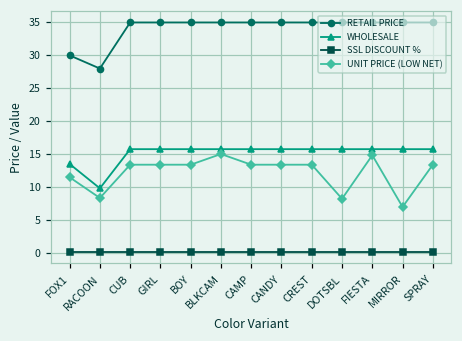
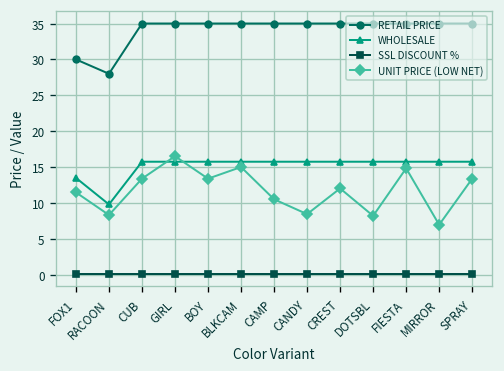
  {
    "UNIT PRICE (LOW NET)": {
      "FOX1": 11,
      "RACOON": 8,
      "CUB": 13,
-     "GIRL": 13,
+     "GIRL": 17,
      "BOY": 13,
      "BLKCAM": 15,
-     "CAMP": 13,
-     "CANDY": 13,
-     "CREST": 13,
+     "CAMP": 11,
+     "CANDY": 8,
+     "CREST": 12,
      "DOTSBL": 8,
      "FIESTA": 15,
      "MIRROR": 7,
      "SPRAY": 13
    }
  }
